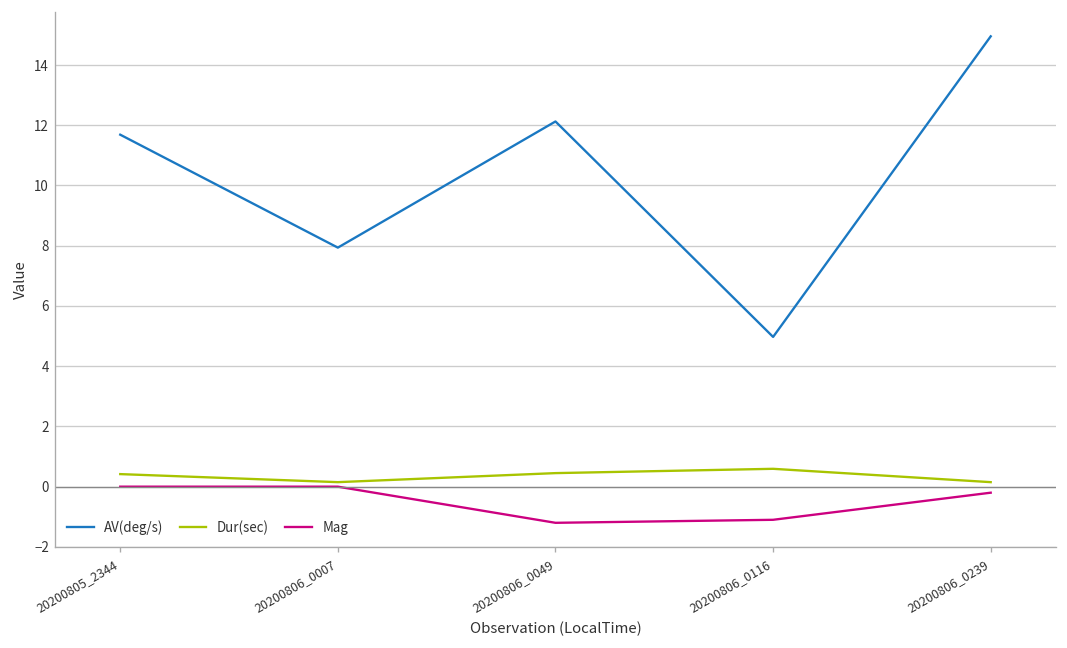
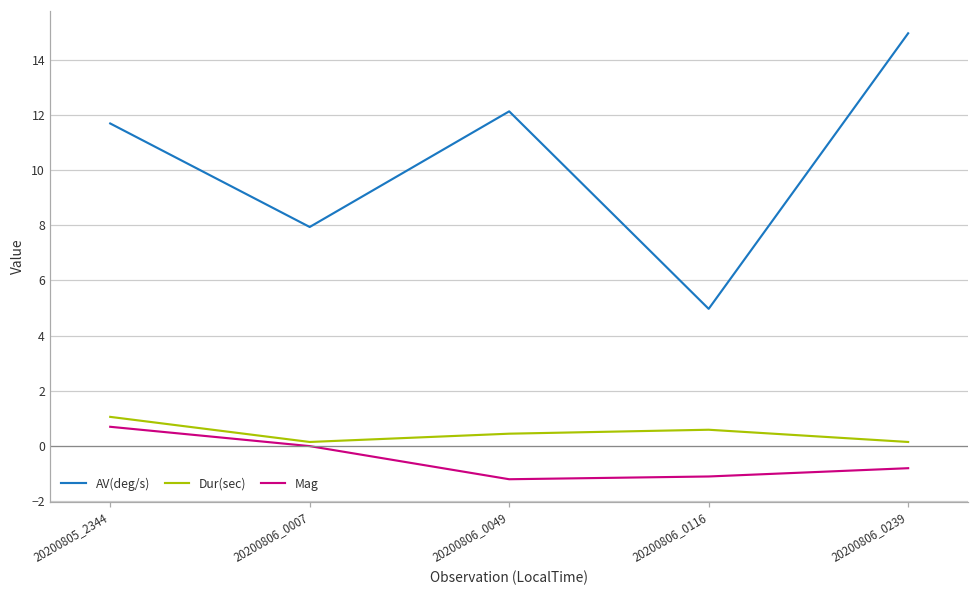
  {
    "AV(deg/s)": {
      "20200805_2344": 11.7,
      "20200806_0007": 7.9,
      "20200806_0049": 12.1,
      "20200806_0116": 5.0,
      "20200806_0239": 15.0
    },
    "Dur(sec)": {
-     "20200805_2344": 0.4,
+     "20200805_2344": 1.1,
      "20200806_0007": 0.2,
      "20200806_0049": 0.5,
      "20200806_0116": 0.6,
      "20200806_0239": 0.2
    },
    "Mag": {
-     "20200805_2344": 0.0,
+     "20200805_2344": 0.7,
      "20200806_0007": 0.0,
      "20200806_0049": -1.2,
      "20200806_0116": -1.1,
-     "20200806_0239": -0.2
+     "20200806_0239": -0.8
    }
  }
